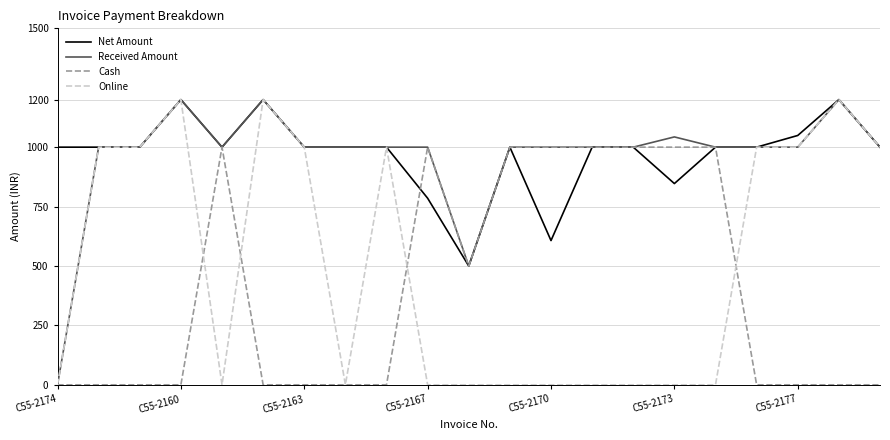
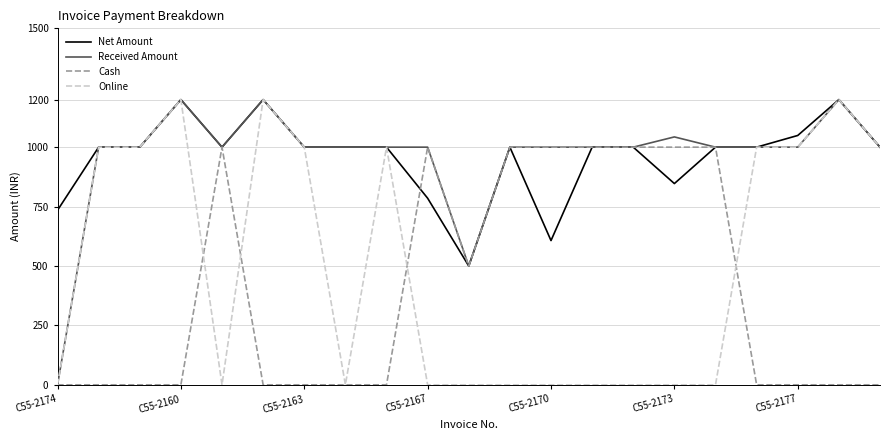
  {
    "Net Amount": {
-     "C55-2174": 1000,
+     "C55-2174": 730,
      "C55-2167": 790,
      "C55-2170": 610,
      "C55-2173": 850,
      "C55-2177": 1050
    },
    "Received Amount": {
      "C55-2173": 1040
    },
    "Cash": {
      "C55-2160": 0,
      "C55-2163": 0,
      "C55-2173": 1000,
      "C55-2177": 0
    },
    "Online": {
      "C55-2167": 0,
      "C55-2170": 0,
      "C55-2173": 0
    }
  }
